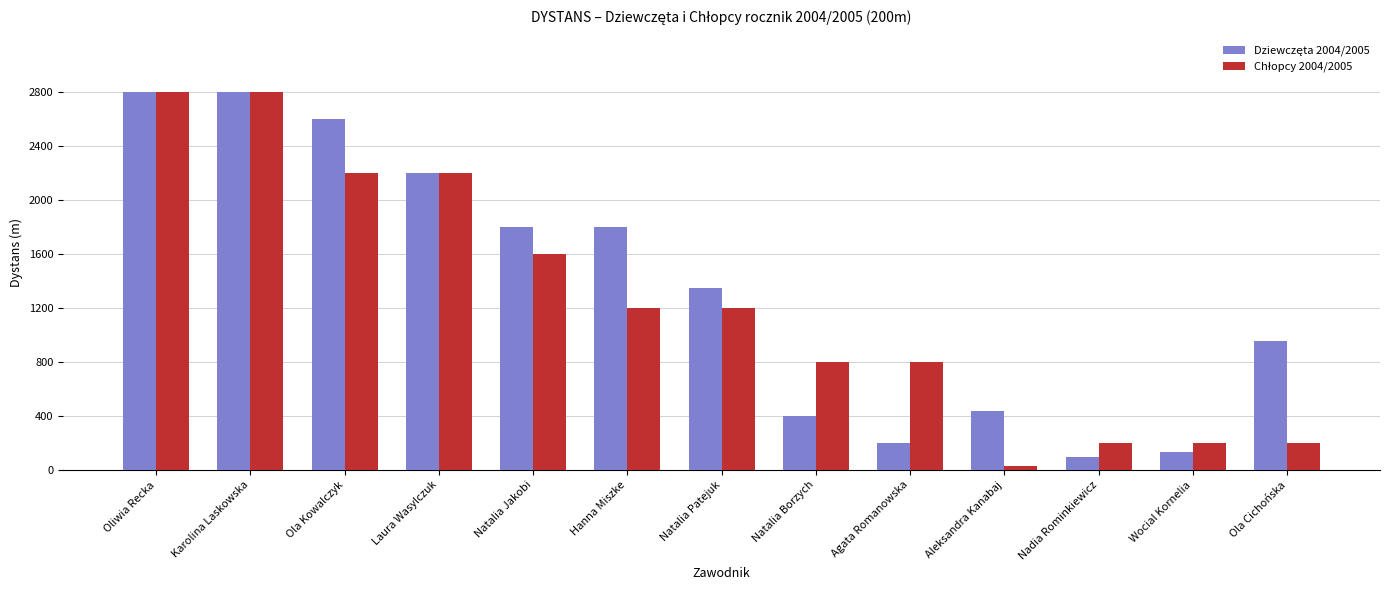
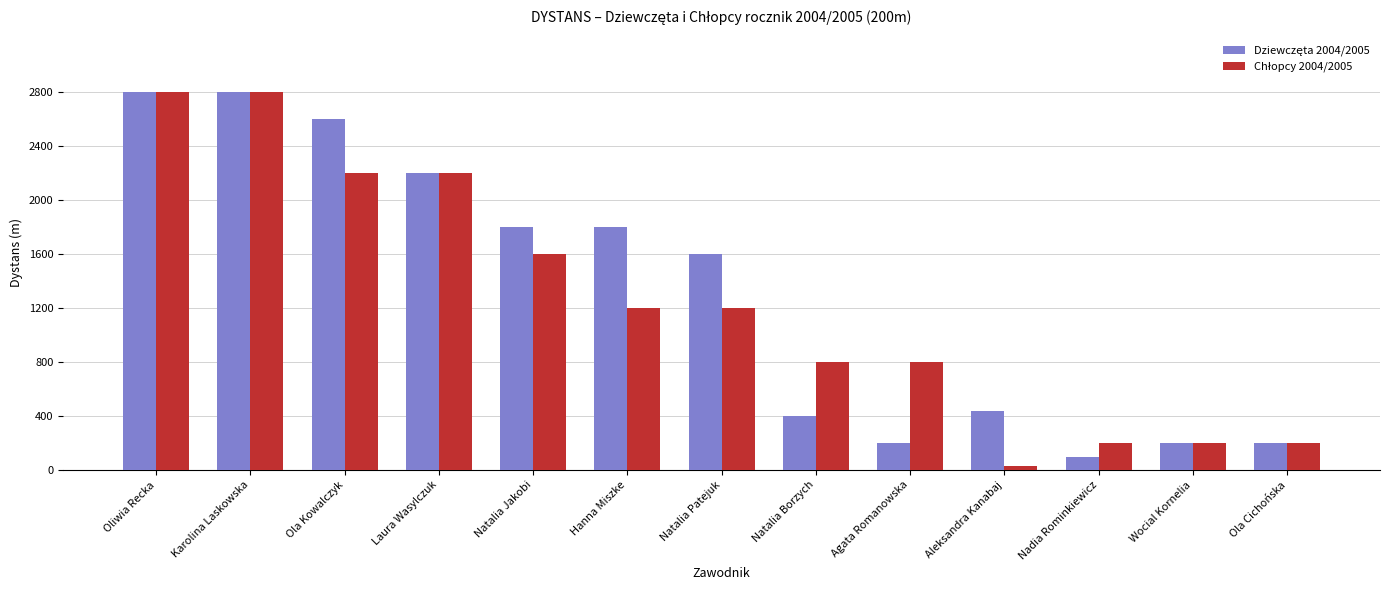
  {
    "Dziewczęta 2004/2005": {
      "Oliwia Recka": 2800,
      "Karolina Laskowska": 2800,
      "Ola Kowalczyk": 2600,
      "Laura Wasylczuk": 2200,
      "Natalia Jakobi": 1800,
      "Hanna Miszke": 1800,
-     "Natalia Patejuk": 1350,
+     "Natalia Patejuk": 1600,
      "Natalia Borzych": 400,
      "Agata Romanowska": 200,
      "Aleksandra Kanabaj": 440,
      "Nadia Rominkiewicz": 100,
-     "Wocial Kornelia": 130,
-     "Ola Cichońska": 950
+     "Wocial Kornelia": 200,
+     "Ola Cichońska": 200
    },
    "Chłopcy 2004/2005": {
      "Oliwia Recka": 2800,
      "Karolina Laskowska": 2800,
      "Ola Kowalczyk": 2200,
      "Laura Wasylczuk": 2200,
      "Natalia Jakobi": 1600,
      "Hanna Miszke": 1200,
      "Natalia Patejuk": 1200,
      "Natalia Borzych": 800,
      "Agata Romanowska": 800,
      "Aleksandra Kanabaj": 30,
      "Nadia Rominkiewicz": 200,
      "Wocial Kornelia": 200,
      "Ola Cichońska": 200
    }
  }
